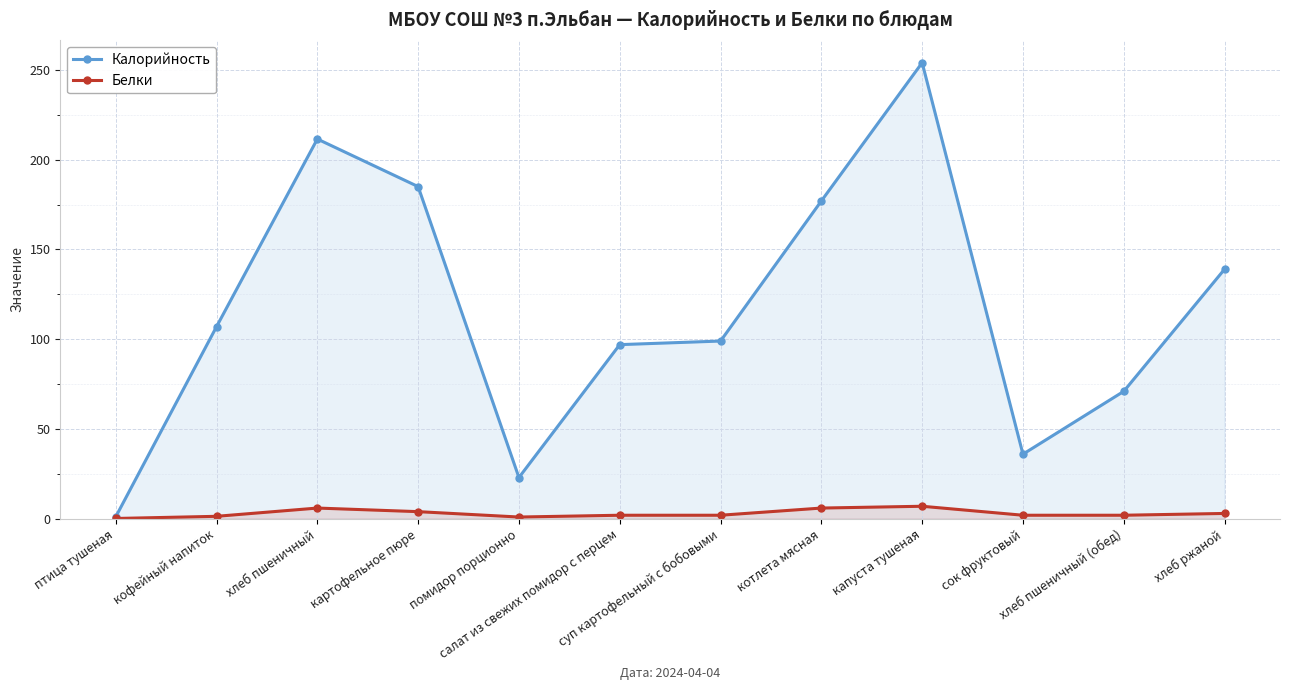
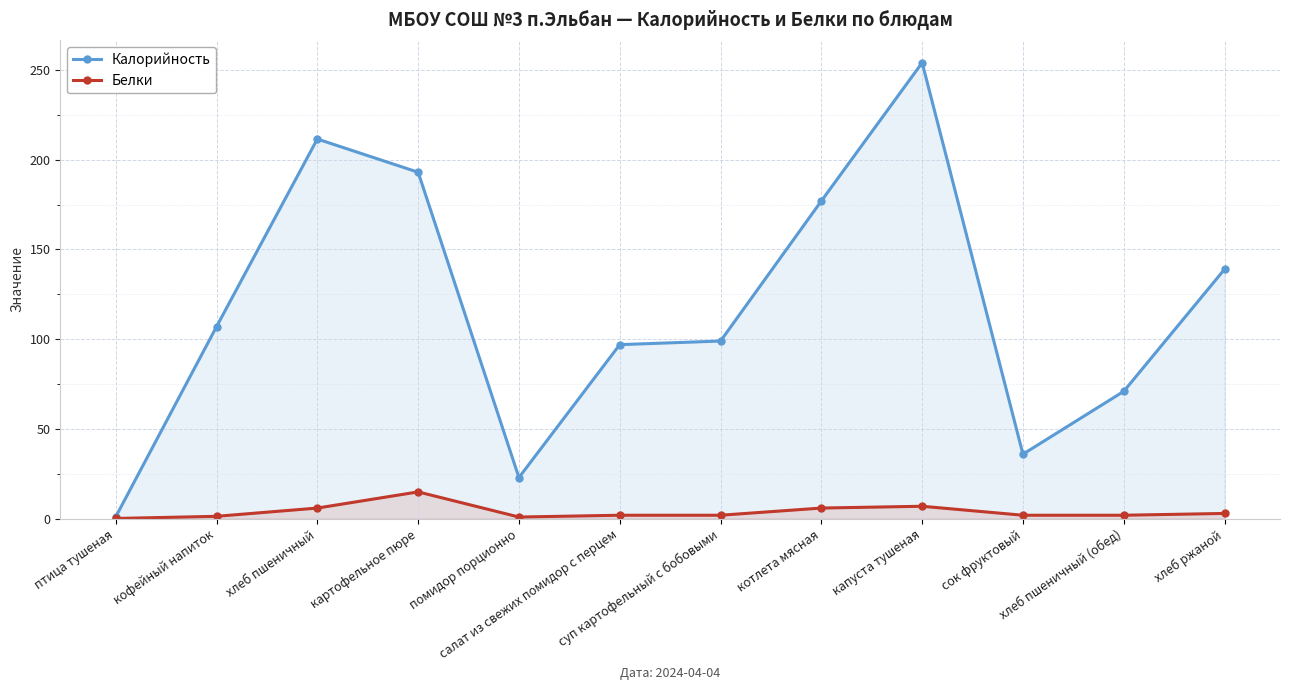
  {
    "Калорийность": {
      "кофейный напиток": 107,
      "хлеб пшеничный": 212,
-     "картофельное пюре": 185,
+     "картофельное пюре": 193,
      "помидор порционно": 23,
      "салат из свежих помидор с перцем": 97,
      "суп картофельный с бобовыми": 99,
      "котлета мясная": 177,
      "капуста тушеная": 254,
      "сок фруктовый": 36,
      "хлеб пшеничный (обед)": 71,
      "хлеб ржаной": 139
    },
    "Белки": {
      "кофейный напиток": 1,
      "хлеб пшеничный": 6,
-     "картофельное пюре": 4,
+     "картофельное пюре": 15,
      "помидор порционно": 1,
      "салат из свежих помидор с перцем": 2,
      "суп картофельный с бобовыми": 2,
      "котлета мясная": 6,
      "капуста тушеная": 7,
      "сок фруктовый": 2,
      "хлеб пшеничный (обед)": 2,
      "хлеб ржаной": 3
    }
  }
